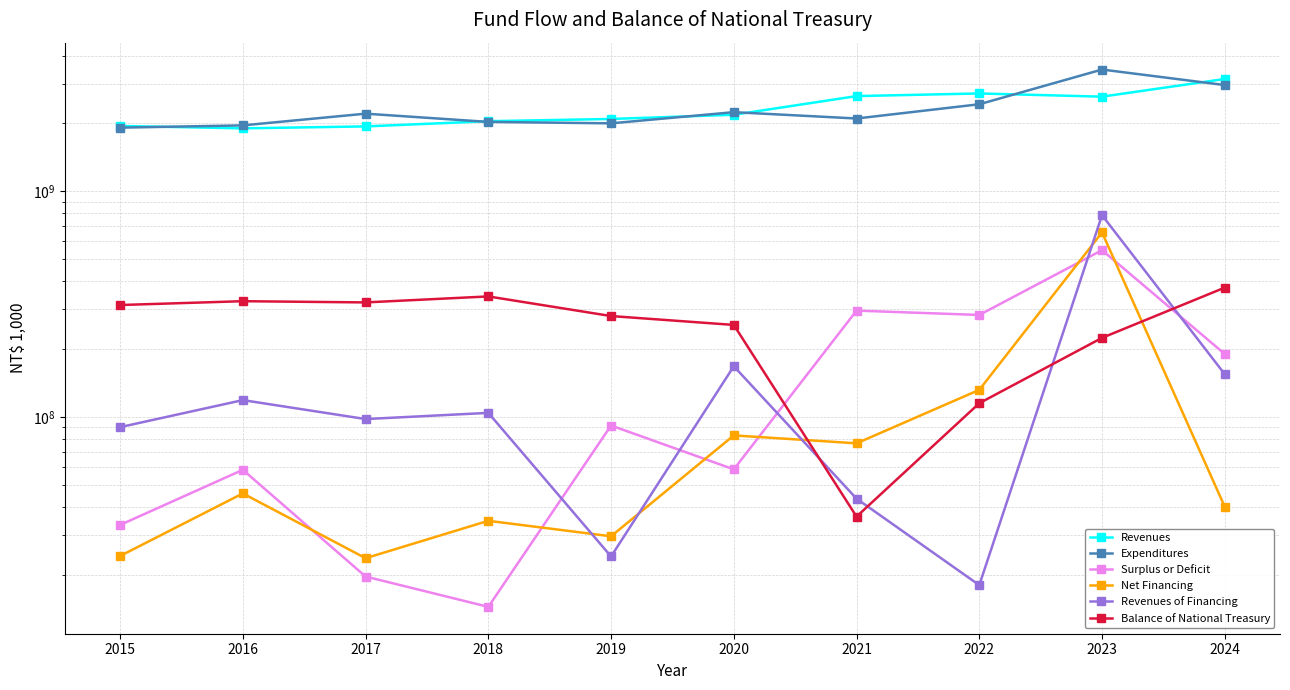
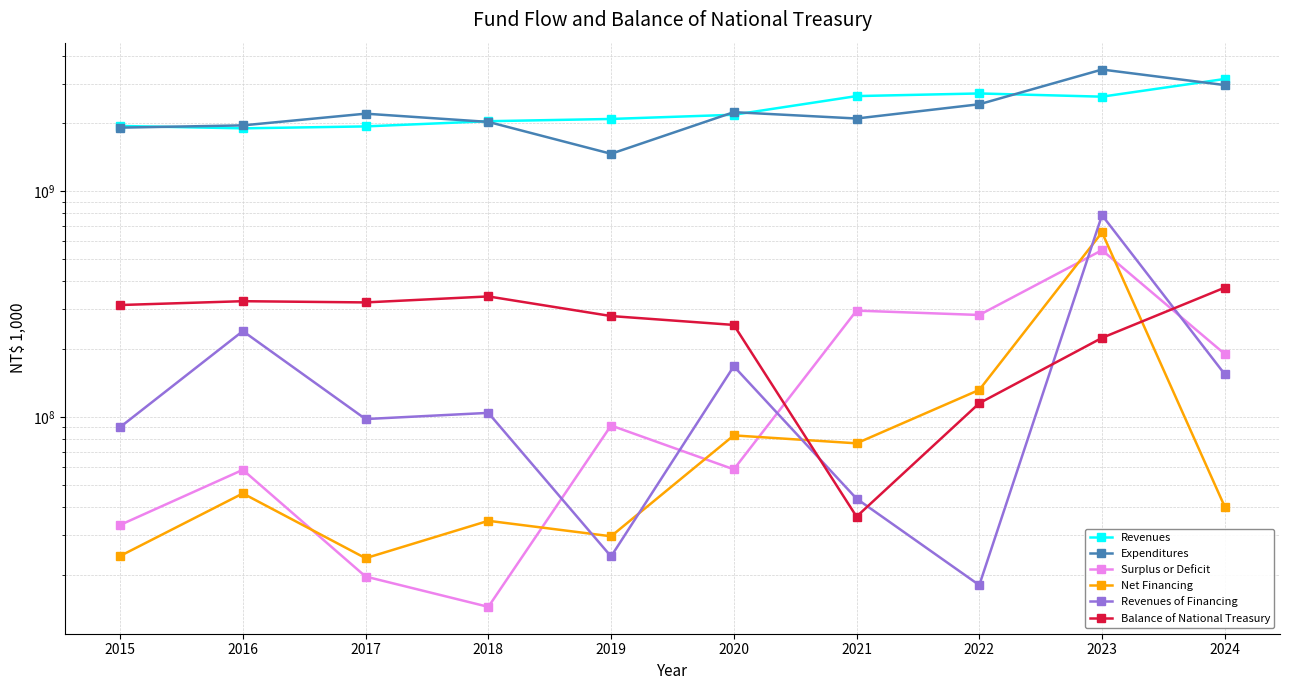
  {
    "Revenues": {
      "2016": 1900000000,
      "2017": 1900000000,
      "2019": 2100000000,
      "2020": 2200000000,
      "2021": 2600000000,
      "2022": 2700000000,
      "2023": 2600000000,
      "2024": 3100000000
    },
    "Expenditures": {
      "2016": 2000000000,
      "2017": 2200000000,
-     "2019": 2000000000,
+     "2019": 1500000000,
      "2020": 2200000000,
      "2021": 2100000000,
      "2022": 2400000000,
      "2023": 3500000000,
      "2024": 3000000000
    },
    "Surplus or Deficit": {
      "2015": 33000000,
      "2016": 58000000,
      "2017": 20000000,
      "2018": 14000000,
      "2019": 92000000,
      "2020": 59000000,
      "2021": 300000000,
      "2022": 280000000,
      "2023": 550000000,
      "2024": 190000000
    },
    "Net Financing": {
      "2015": 24000000,
      "2016": 46000000,
      "2017": 24000000,
      "2018": 35000000,
      "2019": 30000000,
      "2020": 83000000,
      "2021": 76000000,
      "2022": 130000000,
      "2023": 660000000,
      "2024": 40000000
    },
    "Revenues of Financing": {
      "2015": 90000000,
-     "2016": 120000000,
+     "2016": 240000000,
      "2017": 98000000,
      "2018": 100000000,
      "2019": 24000000,
      "2020": 170000000,
      "2021": 44000000,
      "2022": 18000000,
      "2023": 780000000,
      "2024": 150000000
    },
    "Balance of National Treasury": {
      "2015": 310000000,
      "2016": 330000000,
      "2017": 320000000,
      "2018": 340000000,
      "2019": 280000000,
      "2020": 260000000,
      "2021": 36000000,
      "2022": 120000000,
      "2023": 220000000,
      "2024": 370000000
    }
  }
